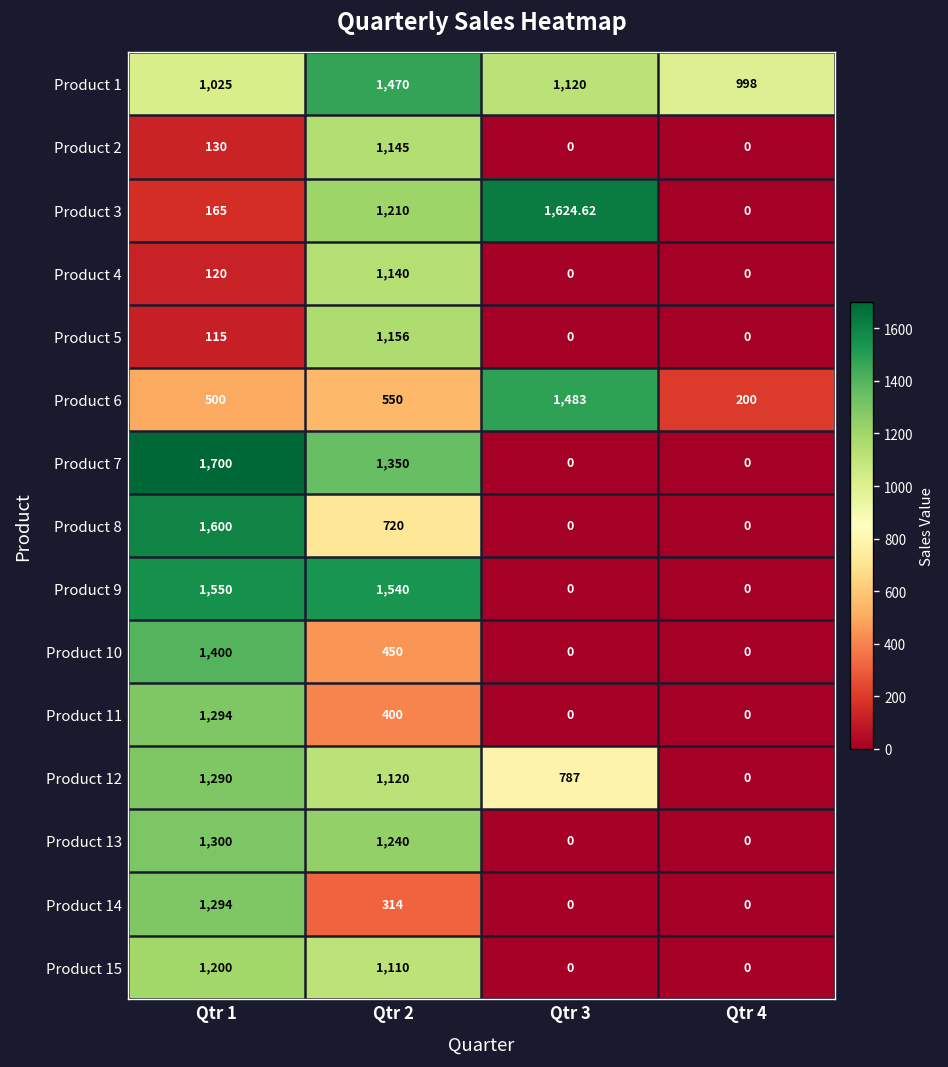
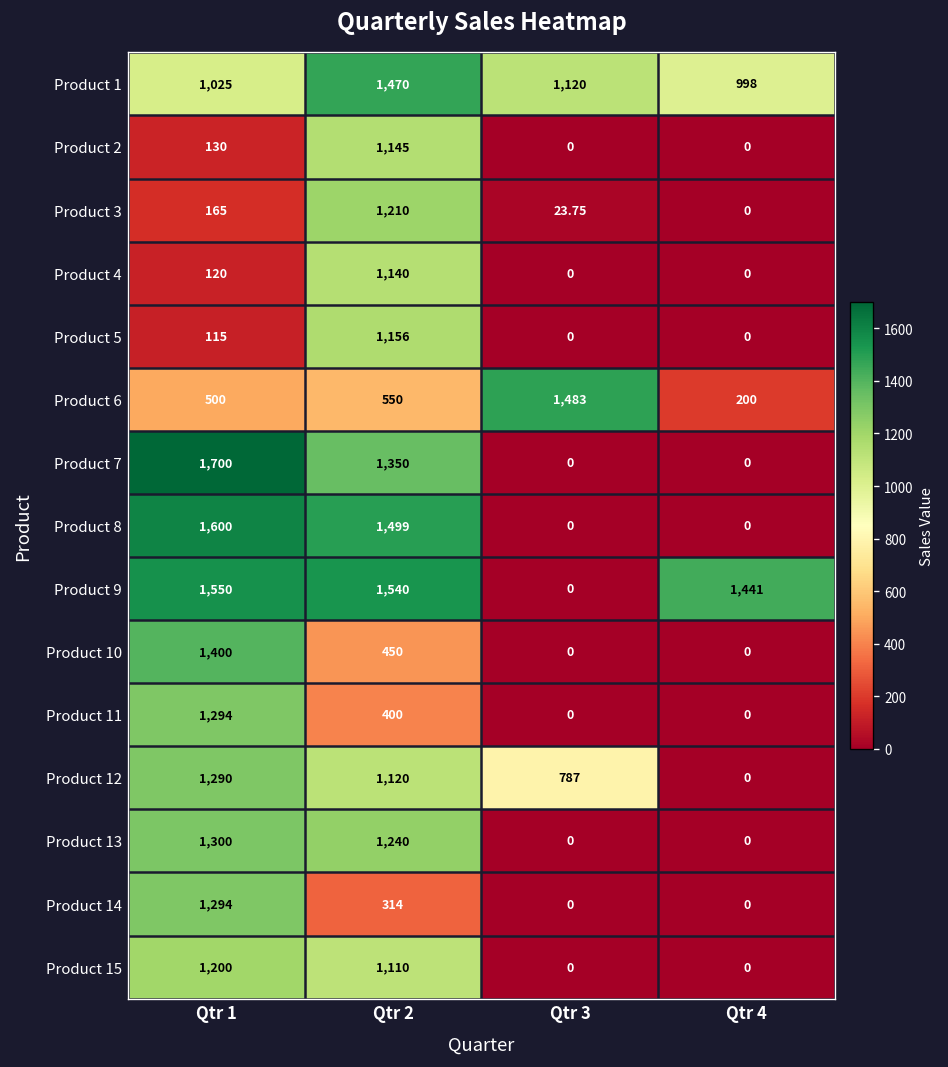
  {
    "Product 1": {
      "Qtr 1": "1,025",
      "Qtr 2": "1,470",
      "Qtr 3": "1,120",
      "Qtr 4": "998"
    },
    "Product 2": {
      "Qtr 1": "130",
      "Qtr 2": "1,145",
      "Qtr 3": "0",
      "Qtr 4": "0"
    },
    "Product 3": {
      "Qtr 1": "165",
      "Qtr 2": "1,210",
-     "Qtr 3": "1,624.62",
+     "Qtr 3": "23.75",
      "Qtr 4": "0"
    },
    "Product 4": {
      "Qtr 1": "120",
      "Qtr 2": "1,140",
      "Qtr 3": "0",
      "Qtr 4": "0"
    },
    "Product 5": {
      "Qtr 1": "115",
      "Qtr 2": "1,156",
      "Qtr 3": "0",
      "Qtr 4": "0"
    },
    "Product 6": {
      "Qtr 1": "500",
      "Qtr 2": "550",
      "Qtr 3": "1,483",
      "Qtr 4": "200"
    },
    "Product 7": {
      "Qtr 1": "1,700",
      "Qtr 2": "1,350",
      "Qtr 3": "0",
      "Qtr 4": "0"
    },
    "Product 8": {
      "Qtr 1": "1,600",
-     "Qtr 2": "720",
+     "Qtr 2": "1,499",
      "Qtr 3": "0",
      "Qtr 4": "0"
    },
    "Product 9": {
      "Qtr 1": "1,550",
      "Qtr 2": "1,540",
      "Qtr 3": "0",
-     "Qtr 4": "0"
+     "Qtr 4": "1,441"
    },
    "Product 10": {
      "Qtr 1": "1,400",
      "Qtr 2": "450",
      "Qtr 3": "0",
      "Qtr 4": "0"
    },
    "Product 11": {
      "Qtr 1": "1,294",
      "Qtr 2": "400",
      "Qtr 3": "0",
      "Qtr 4": "0"
    },
    "Product 12": {
      "Qtr 1": "1,290",
      "Qtr 2": "1,120",
      "Qtr 3": "787",
      "Qtr 4": "0"
    },
    "Product 13": {
      "Qtr 1": "1,300",
      "Qtr 2": "1,240",
      "Qtr 3": "0",
      "Qtr 4": "0"
    },
    "Product 14": {
      "Qtr 1": "1,294",
      "Qtr 2": "314",
      "Qtr 3": "0",
      "Qtr 4": "0"
    },
    "Product 15": {
      "Qtr 1": "1,200",
      "Qtr 2": "1,110",
      "Qtr 3": "0",
      "Qtr 4": "0"
    }
  }
